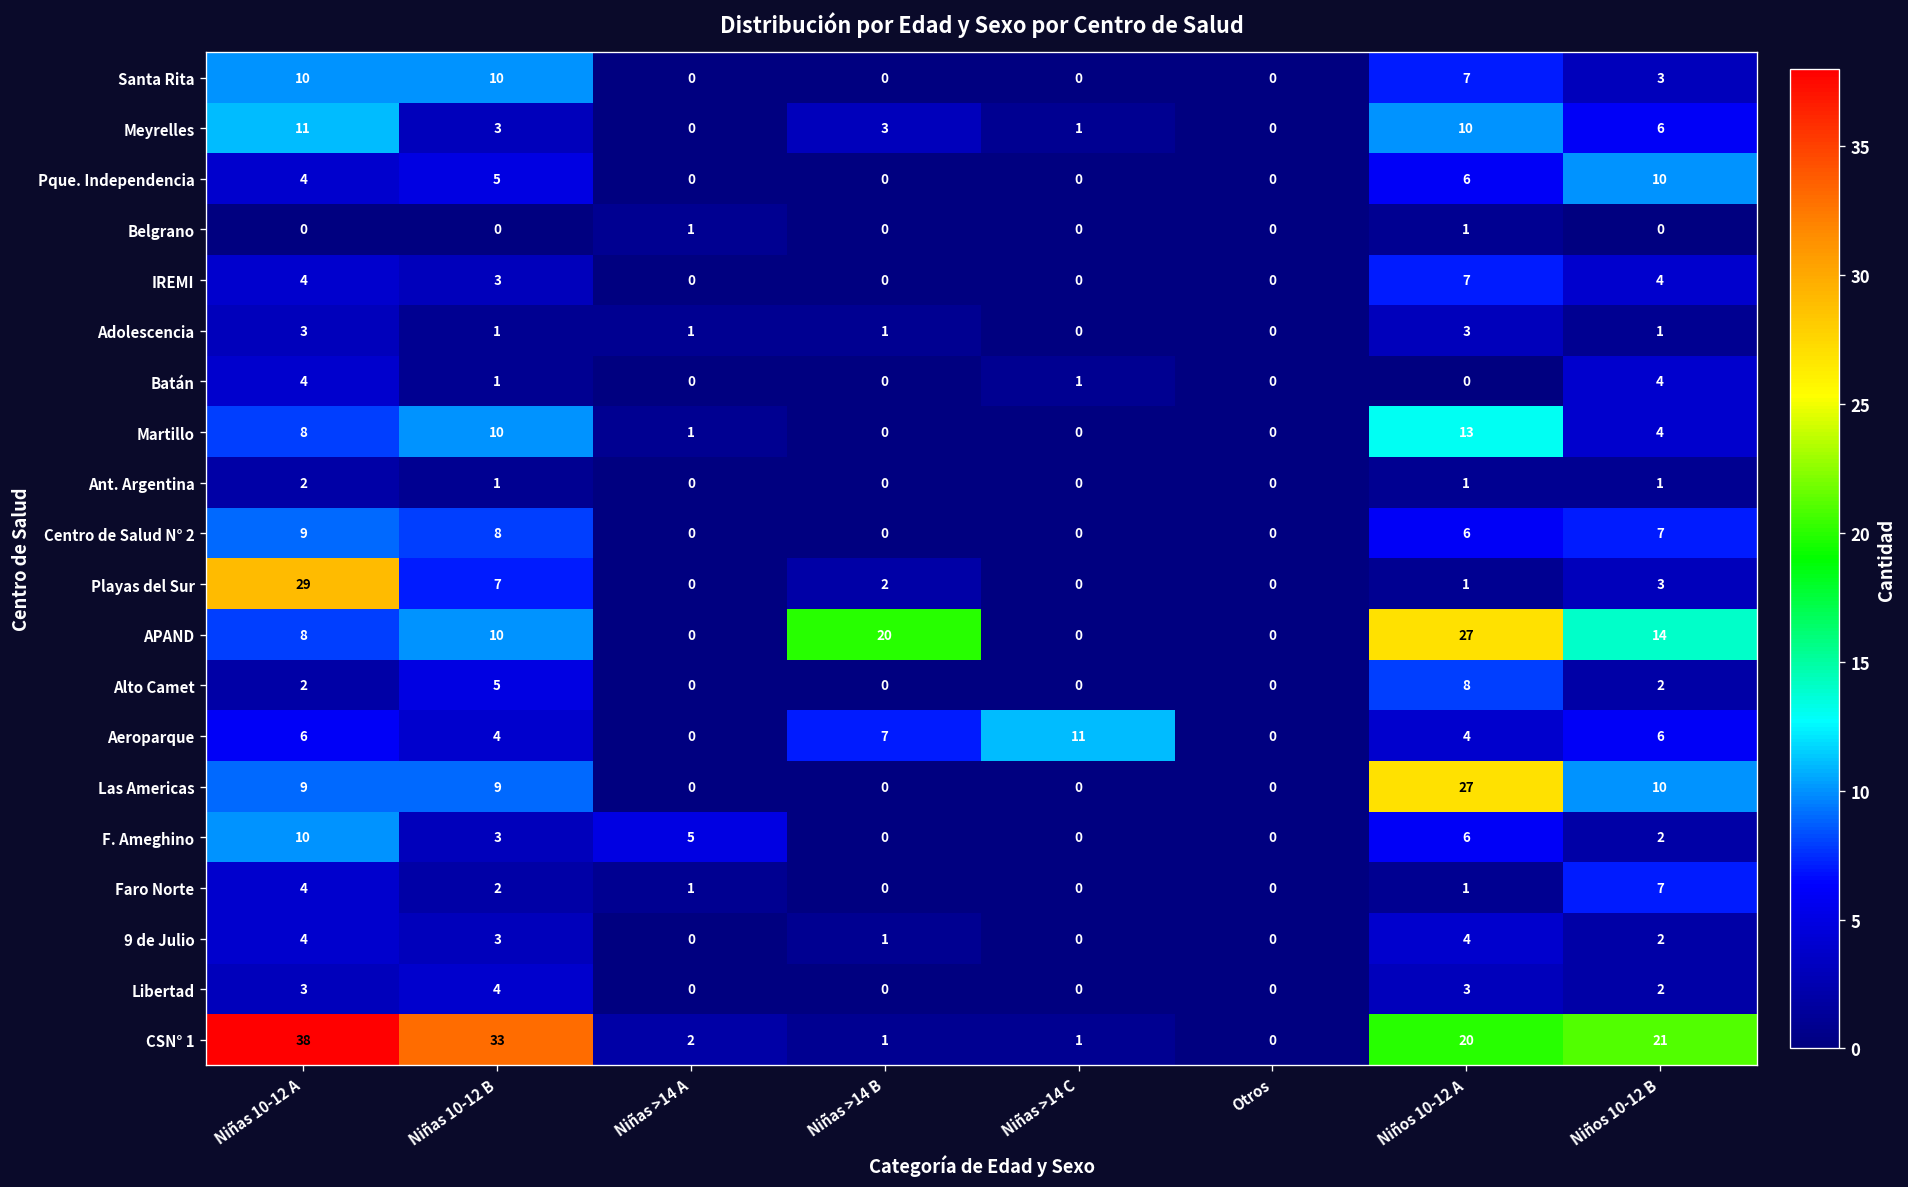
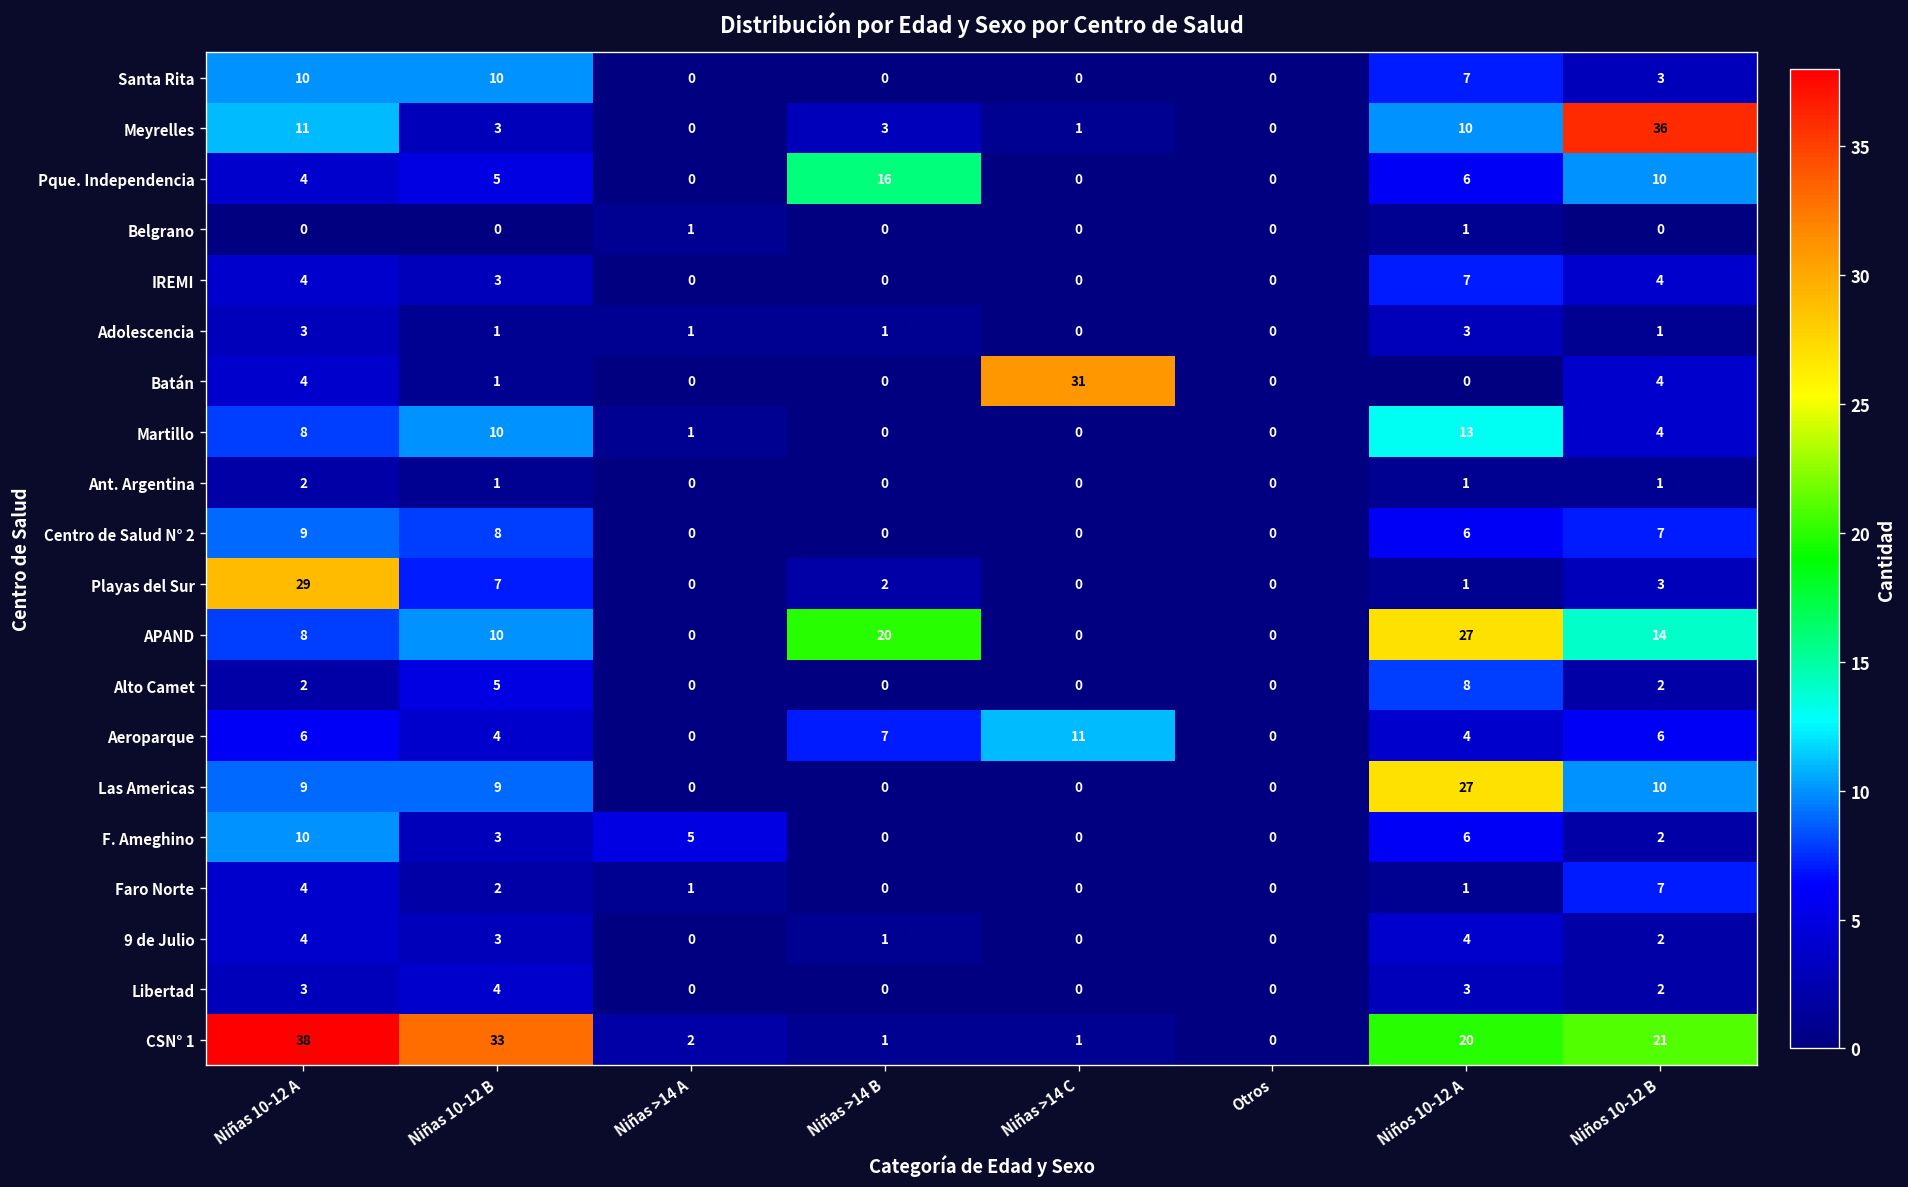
  {
    "Santa Rita": {
      "Niñas 10-12 A": 10,
      "Niñas 10-12 B": 10,
      "Niñas >14 A": 0,
      "Niñas >14 B": 0,
      "Niñas >14 C": 0,
      "Otros": 0,
      "Niños 10-12 A": 7,
      "Niños 10-12 B": 3
    },
    "Meyrelles": {
      "Niñas 10-12 A": 11,
      "Niñas 10-12 B": 3,
      "Niñas >14 A": 0,
      "Niñas >14 B": 3,
      "Niñas >14 C": 1,
      "Otros": 0,
      "Niños 10-12 A": 10,
-     "Niños 10-12 B": 6
+     "Niños 10-12 B": 36
    },
    "Pque. Independencia": {
      "Niñas 10-12 A": 4,
      "Niñas 10-12 B": 5,
      "Niñas >14 A": 0,
-     "Niñas >14 B": 0,
+     "Niñas >14 B": 16,
      "Niñas >14 C": 0,
      "Otros": 0,
      "Niños 10-12 A": 6,
      "Niños 10-12 B": 10
    },
    "Belgrano": {
      "Niñas 10-12 A": 0,
      "Niñas 10-12 B": 0,
      "Niñas >14 A": 1,
      "Niñas >14 B": 0,
      "Niñas >14 C": 0,
      "Otros": 0,
      "Niños 10-12 A": 1,
      "Niños 10-12 B": 0
    },
    "IREMI": {
      "Niñas 10-12 A": 4,
      "Niñas 10-12 B": 3,
      "Niñas >14 A": 0,
      "Niñas >14 B": 0,
      "Niñas >14 C": 0,
      "Otros": 0,
      "Niños 10-12 A": 7,
      "Niños 10-12 B": 4
    },
    "Adolescencia": {
      "Niñas 10-12 A": 3,
      "Niñas 10-12 B": 1,
      "Niñas >14 A": 1,
      "Niñas >14 B": 1,
      "Niñas >14 C": 0,
      "Otros": 0,
      "Niños 10-12 A": 3,
      "Niños 10-12 B": 1
    },
    "Batán": {
      "Niñas 10-12 A": 4,
      "Niñas 10-12 B": 1,
      "Niñas >14 A": 0,
      "Niñas >14 B": 0,
-     "Niñas >14 C": 1,
+     "Niñas >14 C": 31,
      "Otros": 0,
      "Niños 10-12 A": 0,
      "Niños 10-12 B": 4
    },
    "Martillo": {
      "Niñas 10-12 A": 8,
      "Niñas 10-12 B": 10,
      "Niñas >14 A": 1,
      "Niñas >14 B": 0,
      "Niñas >14 C": 0,
      "Otros": 0,
      "Niños 10-12 A": 13,
      "Niños 10-12 B": 4
    },
    "Ant. Argentina": {
      "Niñas 10-12 A": 2,
      "Niñas 10-12 B": 1,
      "Niñas >14 A": 0,
      "Niñas >14 B": 0,
      "Niñas >14 C": 0,
      "Otros": 0,
      "Niños 10-12 A": 1,
      "Niños 10-12 B": 1
    },
    "Centro de Salud N° 2": {
      "Niñas 10-12 A": 9,
      "Niñas 10-12 B": 8,
      "Niñas >14 A": 0,
      "Niñas >14 B": 0,
      "Niñas >14 C": 0,
      "Otros": 0,
      "Niños 10-12 A": 6,
      "Niños 10-12 B": 7
    },
    "Playas del Sur": {
      "Niñas 10-12 A": 29,
      "Niñas 10-12 B": 7,
      "Niñas >14 A": 0,
      "Niñas >14 B": 2,
      "Niñas >14 C": 0,
      "Otros": 0,
      "Niños 10-12 A": 1,
      "Niños 10-12 B": 3
    },
    "APAND": {
      "Niñas 10-12 A": 8,
      "Niñas 10-12 B": 10,
      "Niñas >14 A": 0,
      "Niñas >14 B": 20,
      "Niñas >14 C": 0,
      "Otros": 0,
      "Niños 10-12 A": 27,
      "Niños 10-12 B": 14
    },
    "Alto Camet": {
      "Niñas 10-12 A": 2,
      "Niñas 10-12 B": 5,
      "Niñas >14 A": 0,
      "Niñas >14 B": 0,
      "Niñas >14 C": 0,
      "Otros": 0,
      "Niños 10-12 A": 8,
      "Niños 10-12 B": 2
    },
    "Aeroparque": {
      "Niñas 10-12 A": 6,
      "Niñas 10-12 B": 4,
      "Niñas >14 A": 0,
      "Niñas >14 B": 7,
      "Niñas >14 C": 11,
      "Otros": 0,
      "Niños 10-12 A": 4,
      "Niños 10-12 B": 6
    },
    "Las Americas": {
      "Niñas 10-12 A": 9,
      "Niñas 10-12 B": 9,
      "Niñas >14 A": 0,
      "Niñas >14 B": 0,
      "Niñas >14 C": 0,
      "Otros": 0,
      "Niños 10-12 A": 27,
      "Niños 10-12 B": 10
    },
    "F. Ameghino": {
      "Niñas 10-12 A": 10,
      "Niñas 10-12 B": 3,
      "Niñas >14 A": 5,
      "Niñas >14 B": 0,
      "Niñas >14 C": 0,
      "Otros": 0,
      "Niños 10-12 A": 6,
      "Niños 10-12 B": 2
    },
    "Faro Norte": {
      "Niñas 10-12 A": 4,
      "Niñas 10-12 B": 2,
      "Niñas >14 A": 1,
      "Niñas >14 B": 0,
      "Niñas >14 C": 0,
      "Otros": 0,
      "Niños 10-12 A": 1,
      "Niños 10-12 B": 7
    },
    "9 de Julio": {
      "Niñas 10-12 A": 4,
      "Niñas 10-12 B": 3,
      "Niñas >14 A": 0,
      "Niñas >14 B": 1,
      "Niñas >14 C": 0,
      "Otros": 0,
      "Niños 10-12 A": 4,
      "Niños 10-12 B": 2
    },
    "Libertad": {
      "Niñas 10-12 A": 3,
      "Niñas 10-12 B": 4,
      "Niñas >14 A": 0,
      "Niñas >14 B": 0,
      "Niñas >14 C": 0,
      "Otros": 0,
      "Niños 10-12 A": 3,
      "Niños 10-12 B": 2
    },
    "CSN° 1": {
      "Niñas 10-12 A": 38,
      "Niñas 10-12 B": 33,
      "Niñas >14 A": 2,
      "Niñas >14 B": 1,
      "Niñas >14 C": 1,
      "Otros": 0,
      "Niños 10-12 A": 20,
      "Niños 10-12 B": 21
    }
  }
